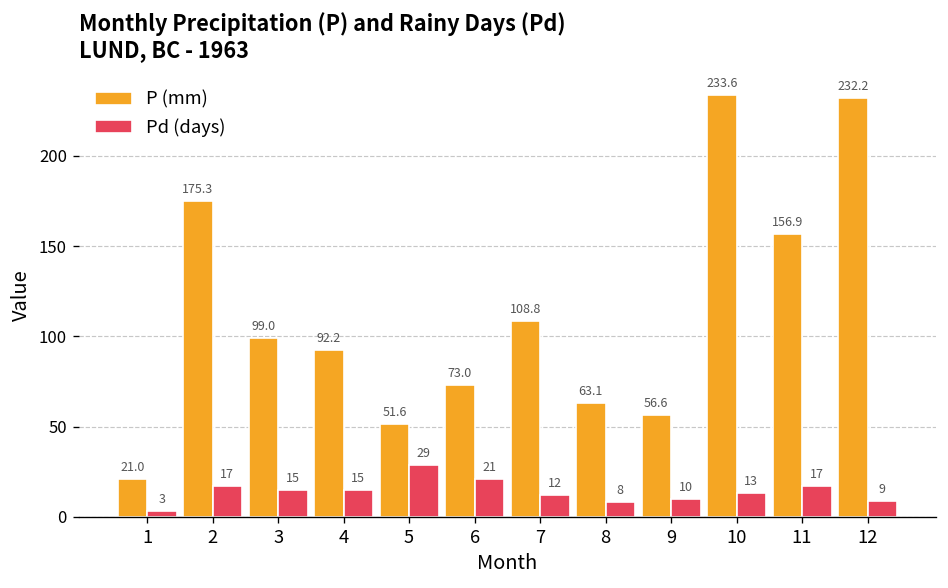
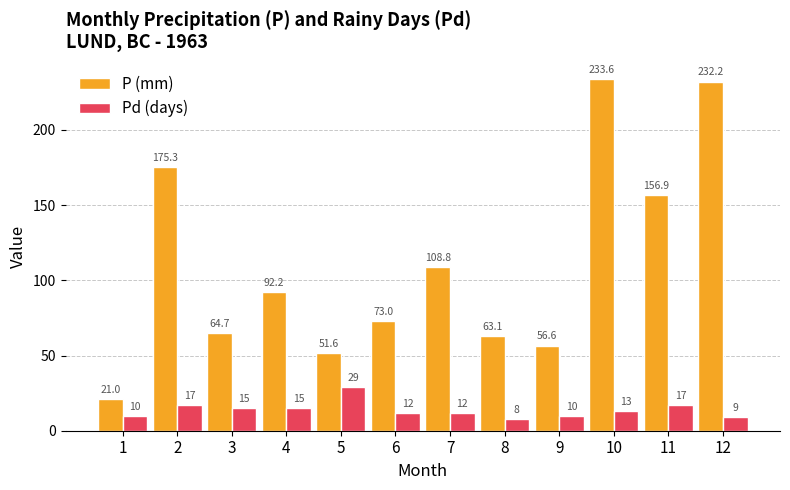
  {
    "P (mm)": {
      "1": 21.0,
      "2": 175.3,
-     "3": 99.0,
+     "3": 64.7,
      "4": 92.2,
      "5": 51.6,
      "6": 73.0,
      "7": 108.8,
      "8": 63.1,
      "9": 56.6,
      "10": 233.6,
      "11": 156.9,
      "12": 232.2
    },
    "Pd (days)": {
-     "1": 3,
+     "1": 10,
      "2": 17,
      "3": 15,
      "4": 15,
      "5": 29,
-     "6": 21,
+     "6": 12,
      "7": 12,
      "8": 8,
      "9": 10,
      "10": 13,
      "11": 17,
      "12": 9
    }
  }
